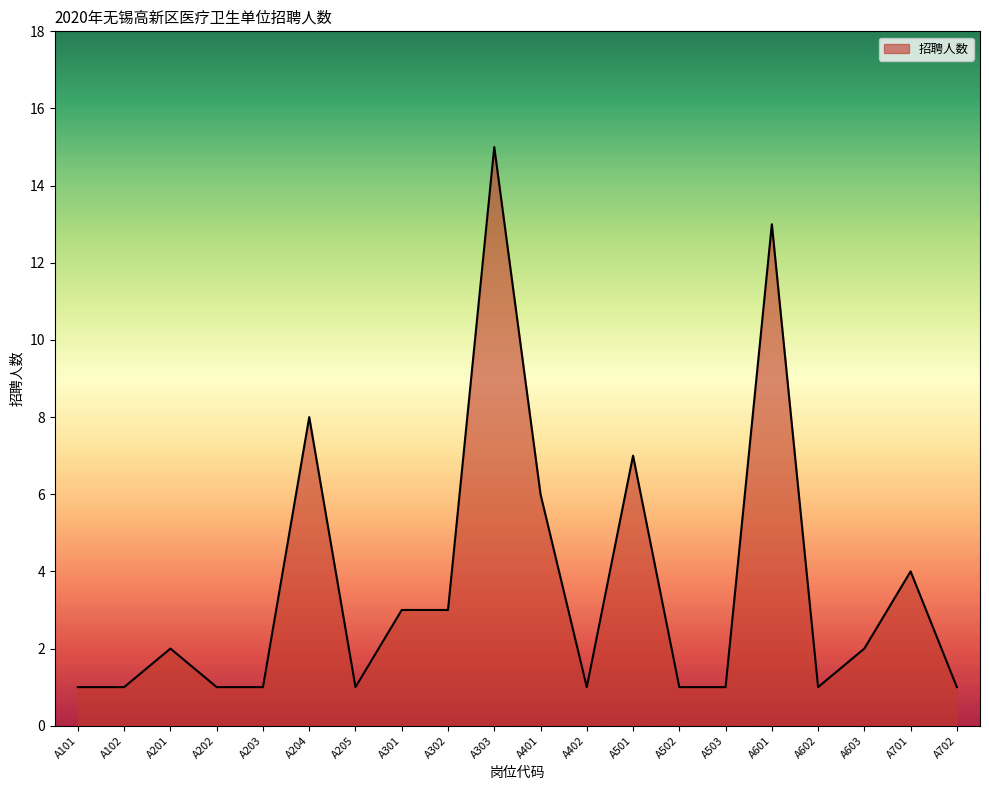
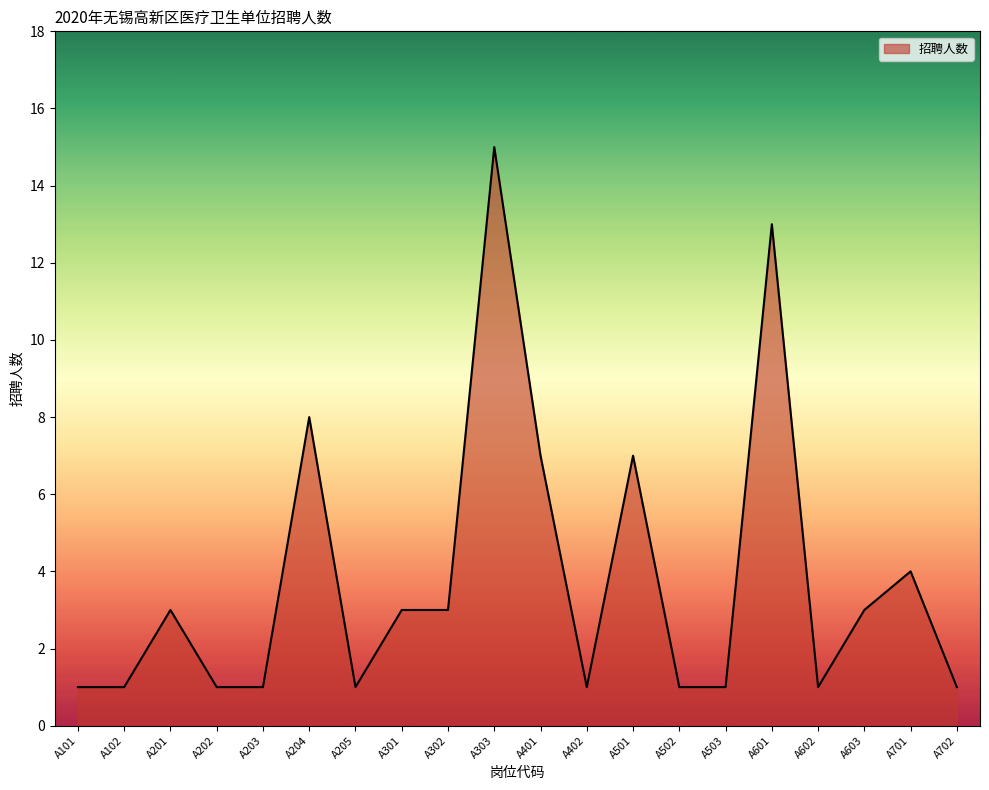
  {
    "A101": 1,
    "A102": 1,
-   "A201": 2,
+   "A201": 3,
    "A202": 1,
    "A203": 1,
    "A204": 8,
    "A205": 1,
    "A301": 3,
    "A302": 3,
    "A303": 15,
-   "A401": 6,
+   "A401": 7,
    "A402": 1,
    "A501": 7,
    "A502": 1,
    "A503": 1,
    "A601": 13,
    "A602": 1,
-   "A603": 2,
+   "A603": 3,
    "A701": 4,
    "A702": 1
  }
